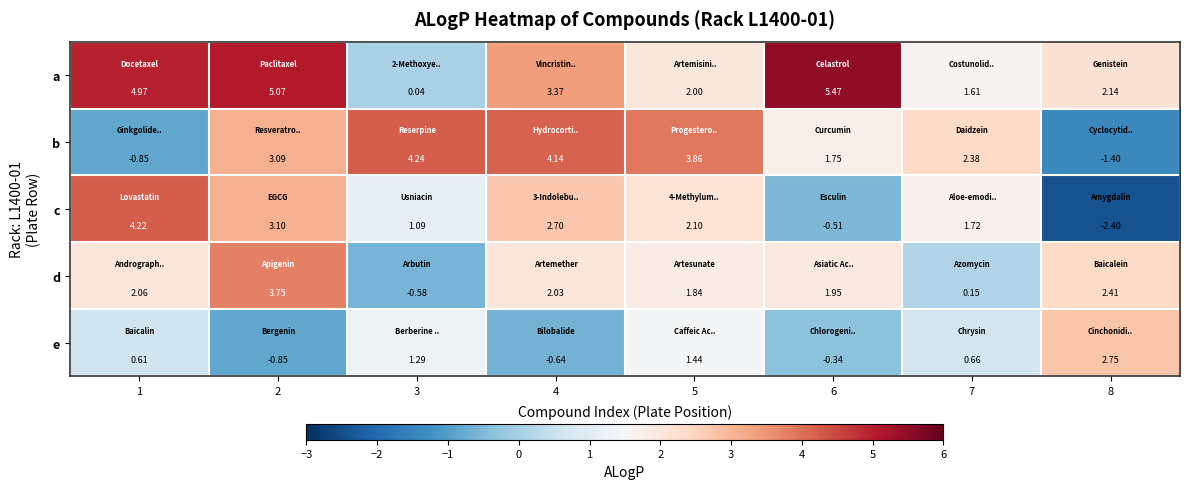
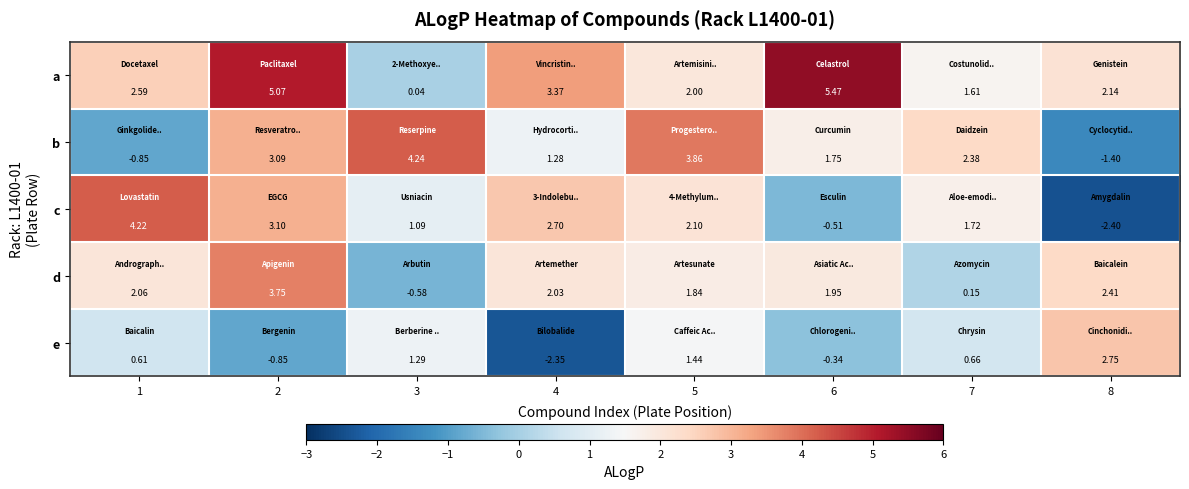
  {
    "a": {
-     "1": 4.97
+     "1": 2.59
    },
    "b": {
-     "4": 4.14
+     "4": 1.28
    },
    "e": {
-     "4": -0.64
+     "4": -2.35
    }
  }
